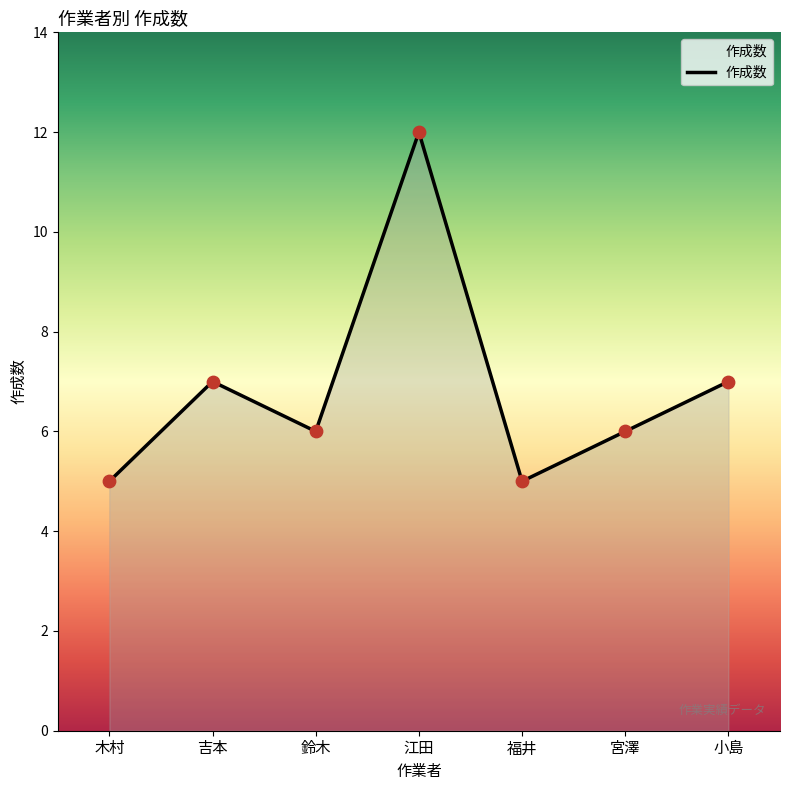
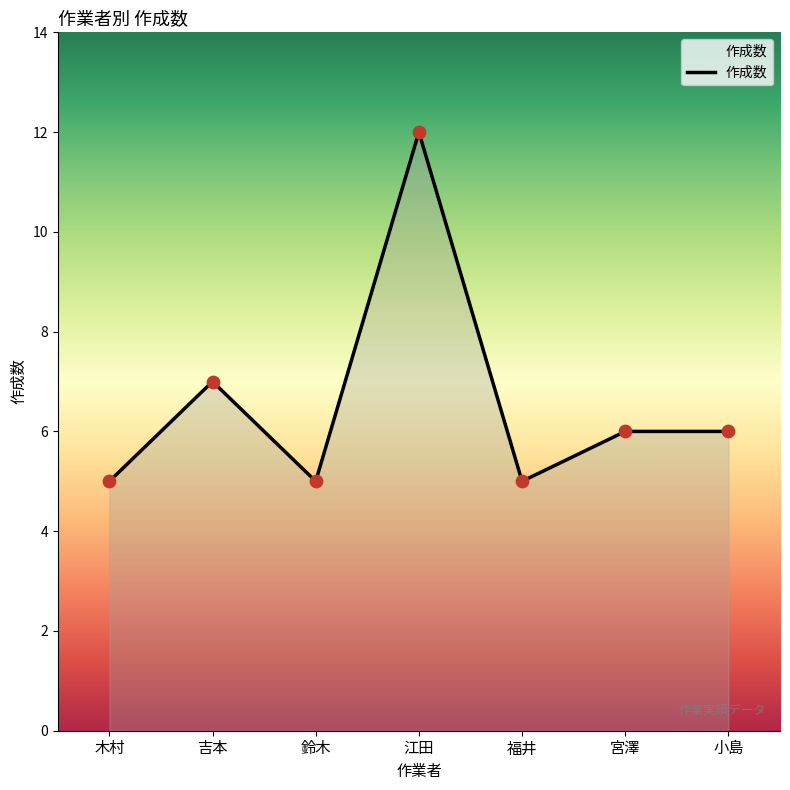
  {
    "木村": 5,
    "吉本": 7,
-   "鈴木": 6,
+   "鈴木": 5,
    "江田": 12,
    "福井": 5,
    "宮澤": 6,
-   "小島": 7
+   "小島": 6
  }
